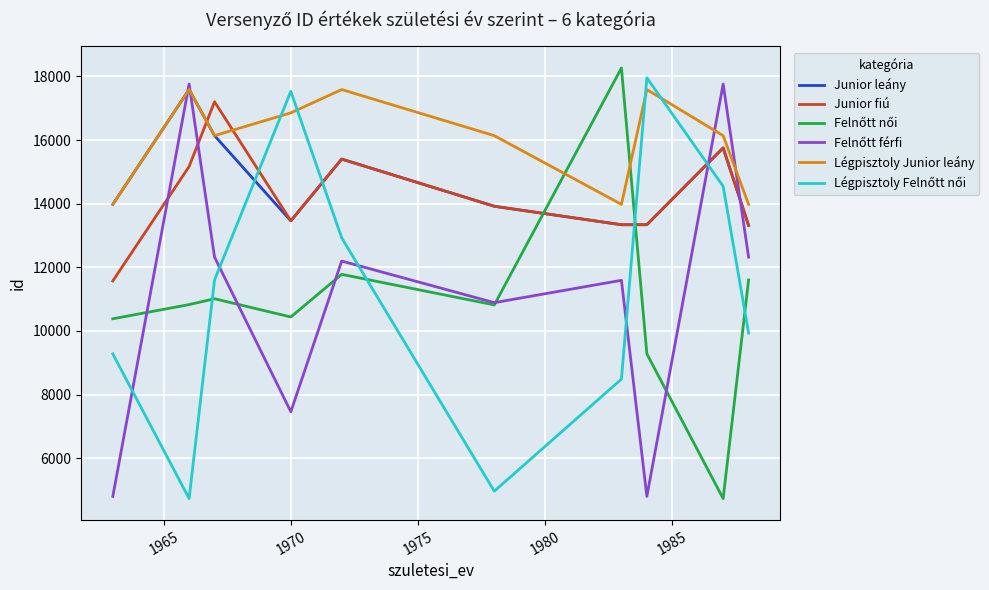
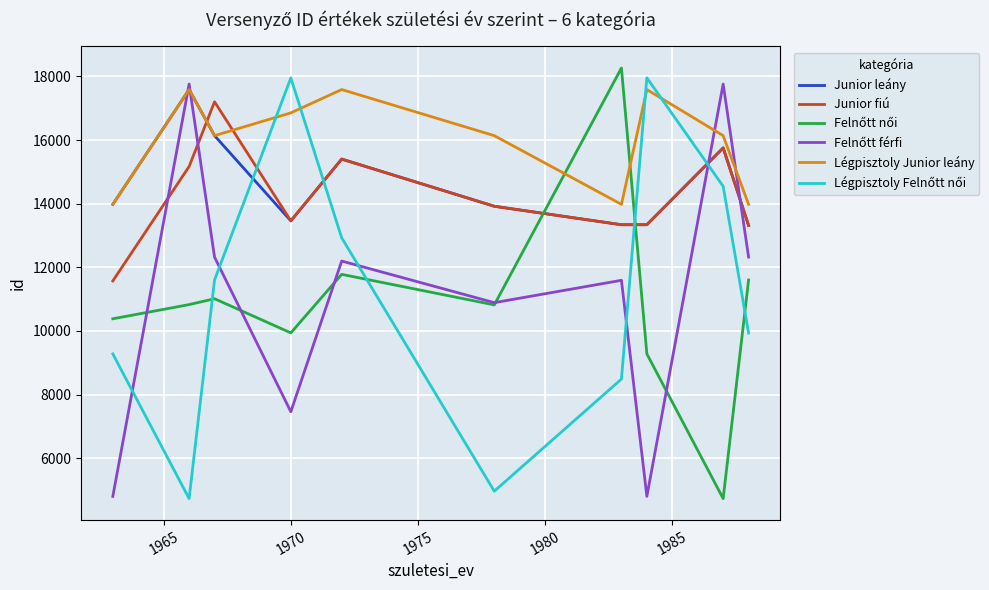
  {
    "Felnőtt női": {
-     "1970": 10400
+     "1970": 9900
    },
    "Felnőtt férfi": {
      "1970": 7500
    },
    "Légpisztoly Junior leány": {
      "1970": 16900
    },
    "Légpisztoly Felnőtt női": {
-     "1970": 17500
+     "1970": 18000
    }
  }
